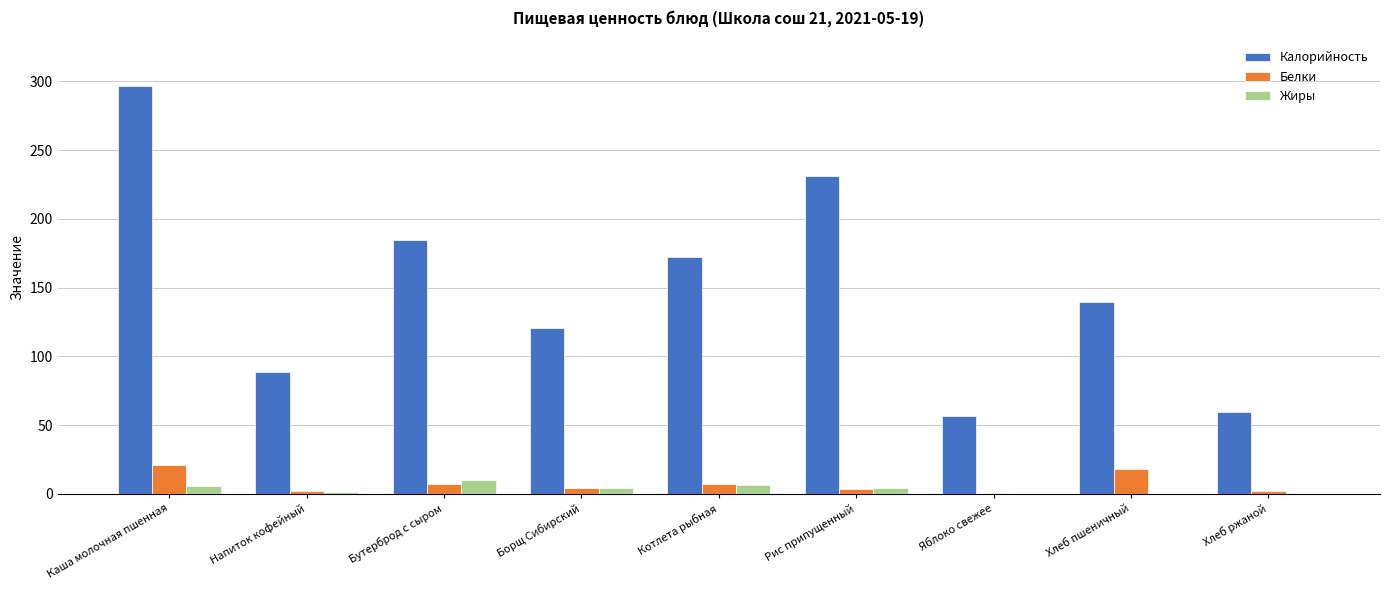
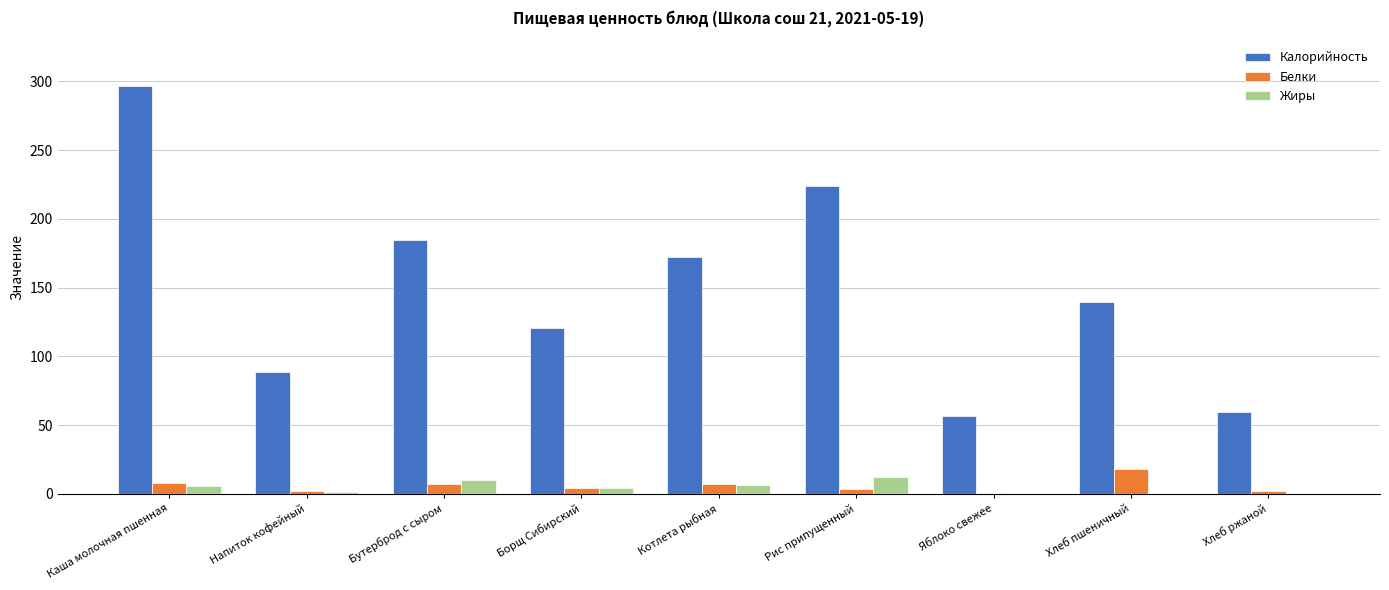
  {
    "Калорийность": {
      "Каша молочная пшенная": 297,
      "Напиток кофейный": 89,
      "Бутерброд с сыром": 185,
      "Борщ Сибирский": 121,
      "Котлета рыбная": 172,
-     "Рис припущенный": 231,
+     "Рис припущенный": 224,
      "Яблоко свежее": 56,
      "Хлеб пшеничный": 139,
      "Хлеб ржаной": 59
    },
    "Белки": {
-     "Каша молочная пшенная": 21,
+     "Каша молочная пшенная": 8,
      "Бутерброд с сыром": 7,
      "Борщ Сибирский": 4,
      "Котлета рыбная": 7,
      "Рис припущенный": 4,
      "Хлеб пшеничный": 18,
      "Хлеб ржаной": 2
    },
    "Жиры": {
      "Каша молочная пшенная": 6,
      "Бутерброд с сыром": 10,
      "Борщ Сибирский": 4,
      "Котлета рыбная": 7,
-     "Рис припущенный": 4
+     "Рис припущенный": 12
    }
  }
